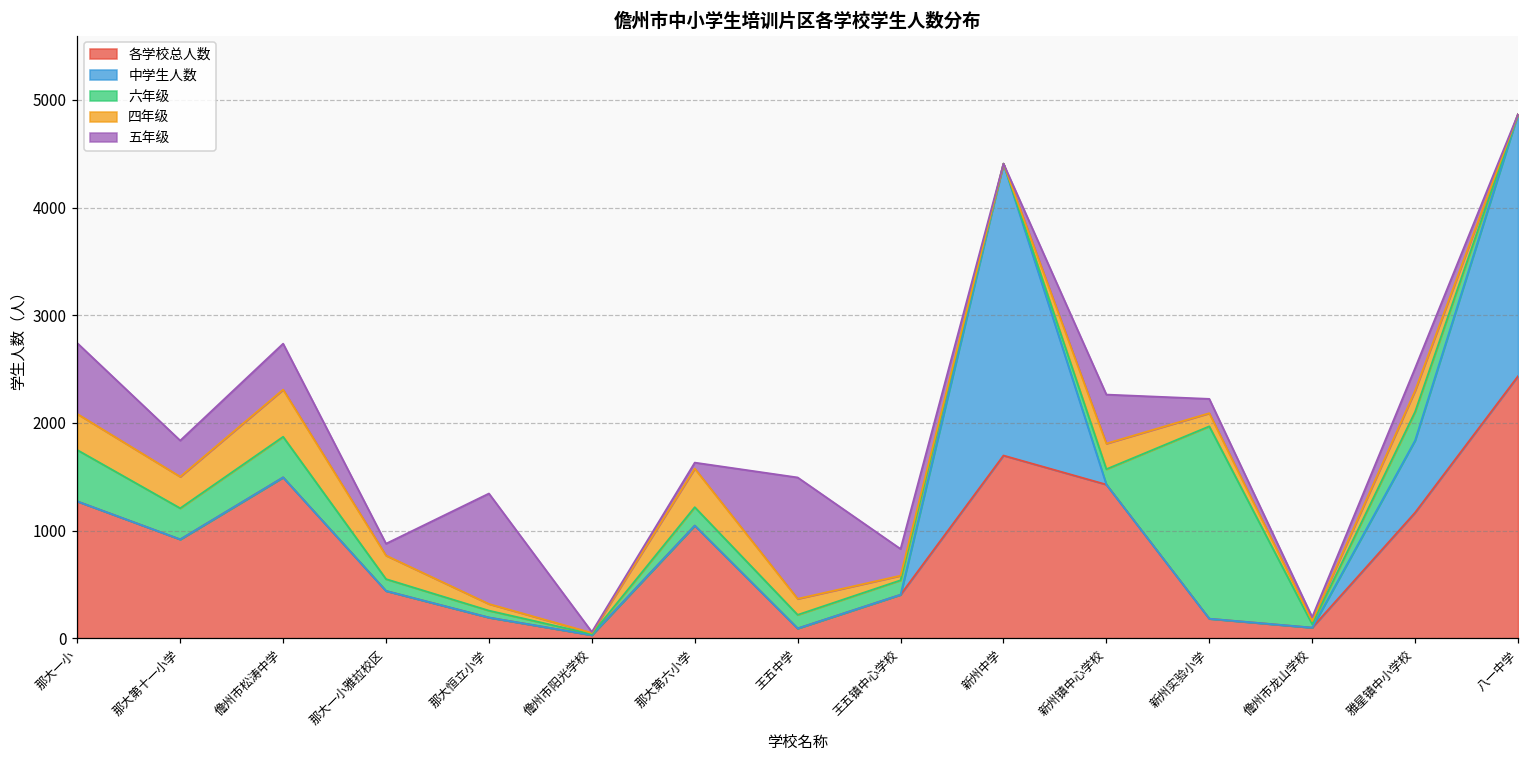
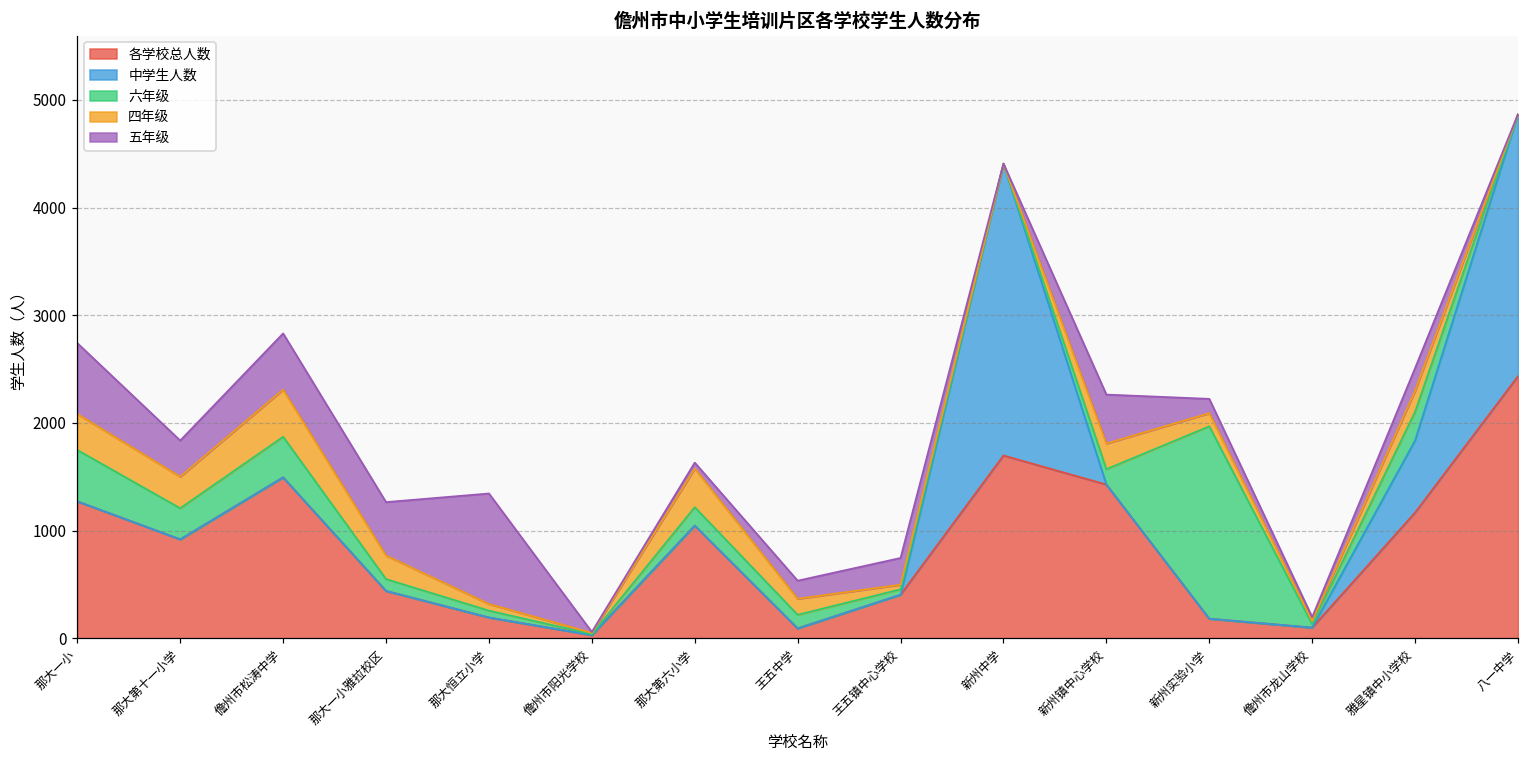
  {
    "各学校总人数": {
      "新州中学": 1700,
      "雅星镇中小学校": 1200,
      "八一中学": 2400
    },
    "中学生人数": {
      "雅星镇中小学校": 700
    },
    "六年级": {
      "那大一小": 500,
      "那大第十一小学": 300,
      "儋州市松涛中学": 400,
      "那大一小雅拉校区": 100,
      "那大恒立小学": 100,
      "那大第六小学": 200,
      "王五中学": 100,
-     "王五镇中心学校": 130,
+     "王五镇中心学校": 50,
      "新州镇中心学校": 100,
      "新州实验小学": 1800,
      "儋州市龙山学校": 0,
      "雅星镇中小学校": 300
    },
    "四年级": {
      "那大一小": 300,
      "那大第十一小学": 300,
      "儋州市松涛中学": 400,
      "那大一小雅拉校区": 200,
      "那大恒立小学": 100,
      "那大第六小学": 400,
      "王五中学": 100,
      "王五镇中心学校": 0,
      "新州镇中心学校": 200,
      "新州实验小学": 100,
      "儋州市龙山学校": 0,
      "雅星镇中小学校": 200
    },
    "五年级": {
      "那大一小": 700,
      "那大第十一小学": 300,
-     "儋州市松涛中学": 400,
-     "那大一小雅拉校区": 100,
+     "儋州市松涛中学": 500,
+     "那大一小雅拉校区": 500,
      "那大恒立小学": 1000,
      "那大第六小学": 100,
-     "王五中学": 1100,
+     "王五中学": 200,
      "王五镇中心学校": 200,
      "新州镇中心学校": 500,
      "新州实验小学": 100,
      "儋州市龙山学校": 0,
      "雅星镇中小学校": 200
    }
  }
